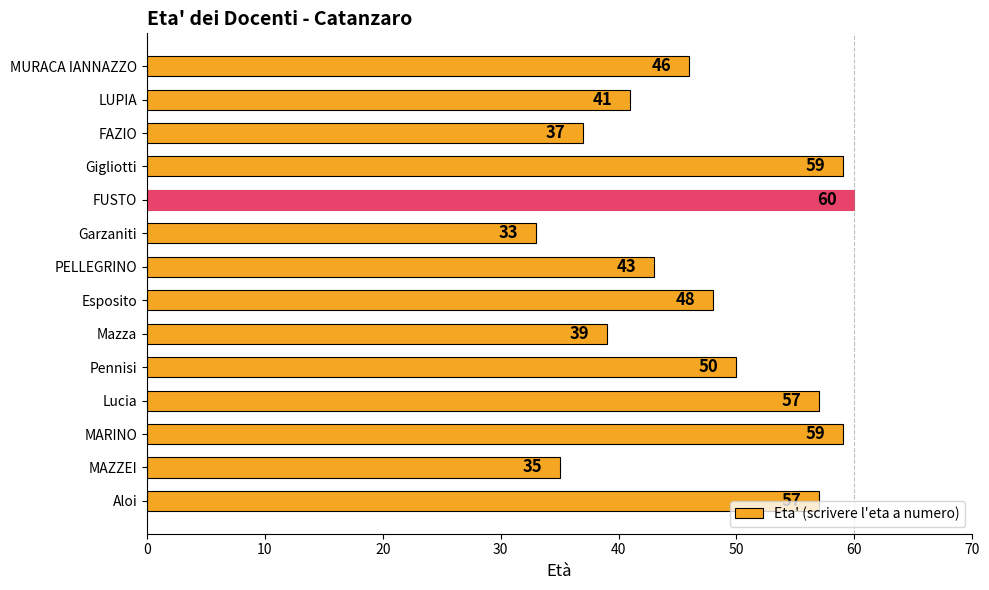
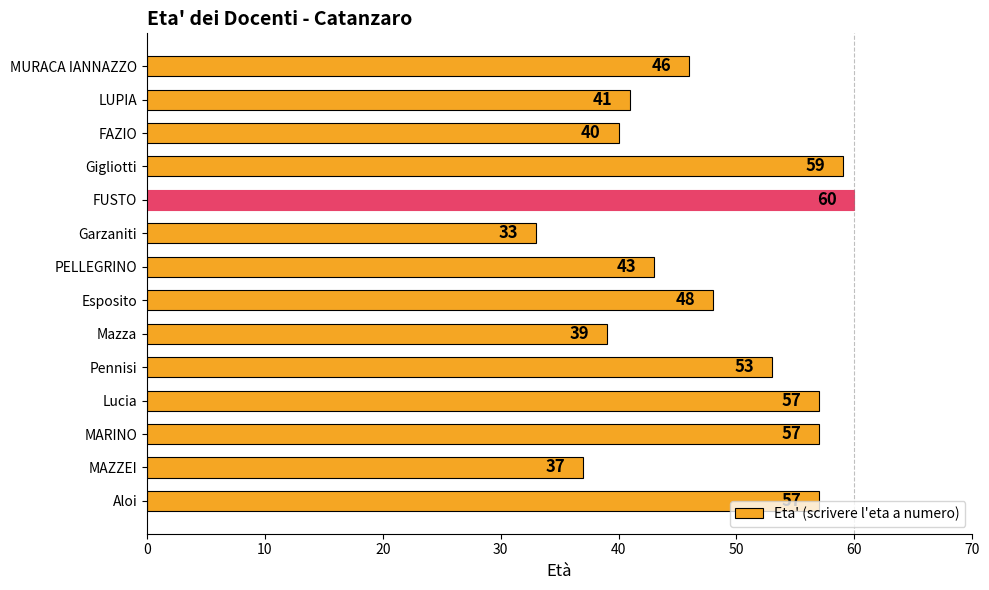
  {
    "MURACA IANNAZZO": 46,
    "LUPIA": 41,
-   "FAZIO": 37,
+   "FAZIO": 40,
    "Gigliotti": 59,
    "FUSTO": 60,
    "Garzaniti": 33,
    "PELLEGRINO": 43,
    "Esposito": 48,
    "Mazza": 39,
-   "Pennisi": 50,
+   "Pennisi": 53,
    "Lucia": 57,
-   "MARINO": 59,
-   "MAZZEI": 35
+   "MARINO": 57,
+   "MAZZEI": 37
  }
